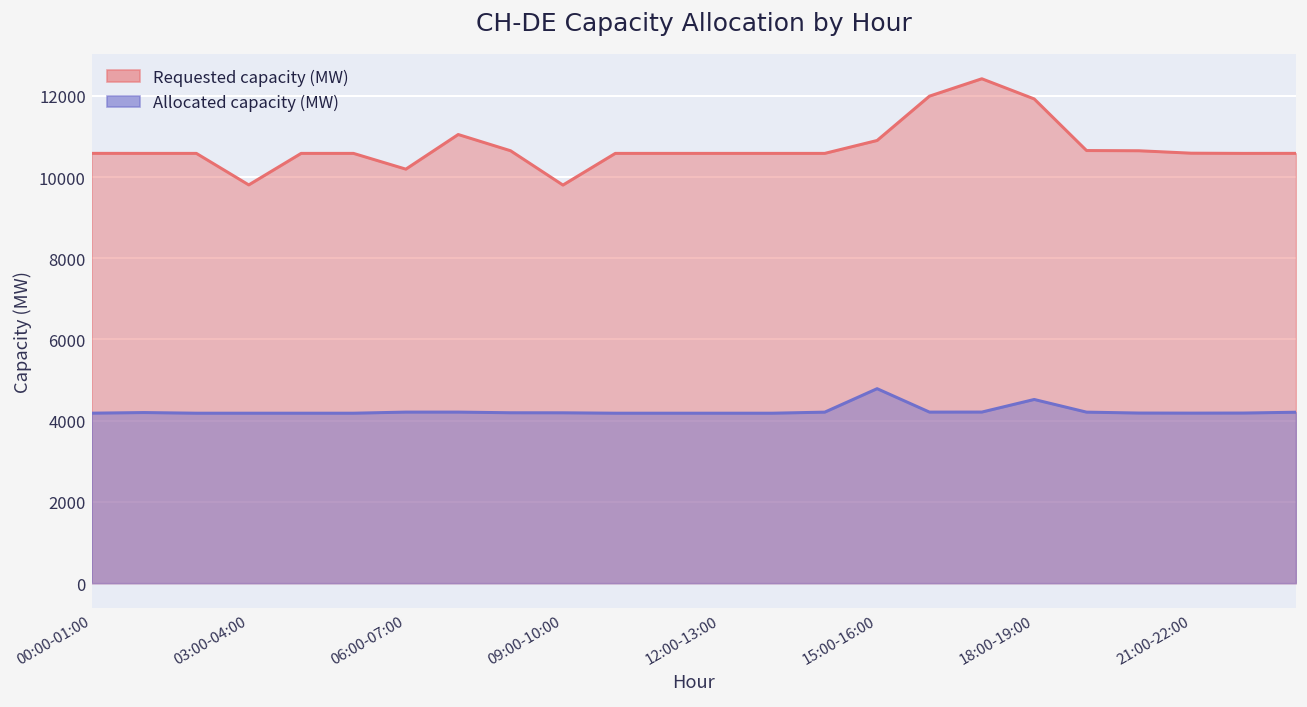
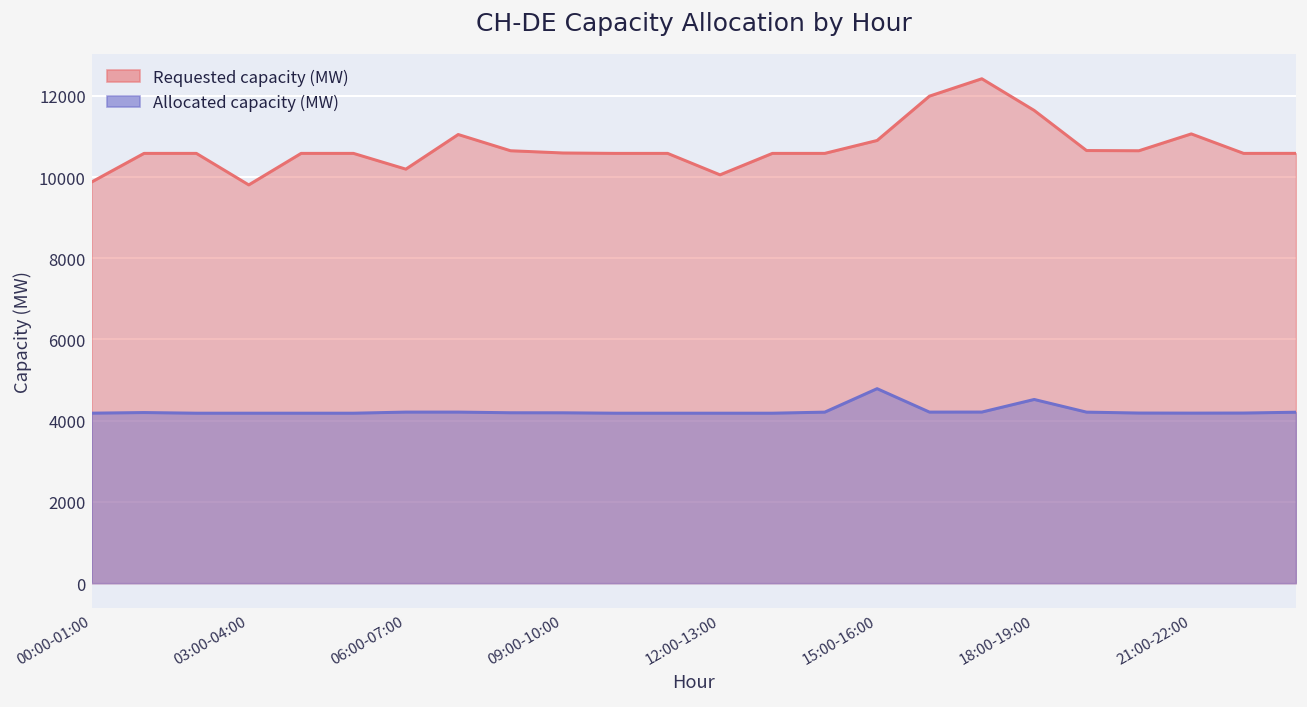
  {
    "Requested capacity (MW)": {
-     "00:00-01:00": 10600,
+     "00:00-01:00": 9900,
      "03:00-04:00": 9800,
      "06:00-07:00": 10200,
-     "09:00-10:00": 9800,
-     "12:00-13:00": 10600,
+     "09:00-10:00": 10600,
+     "12:00-13:00": 10100,
      "15:00-16:00": 10900,
-     "18:00-19:00": 11900,
-     "21:00-22:00": 10600
+     "18:00-19:00": 11600,
+     "21:00-22:00": 11100
    },
    "Allocated capacity (MW)": {
      "00:00-01:00": 4200,
      "03:00-04:00": 4200,
      "06:00-07:00": 4200,
      "09:00-10:00": 4200,
      "12:00-13:00": 4200,
      "15:00-16:00": 4800,
      "18:00-19:00": 4500,
      "21:00-22:00": 4200
    }
  }
